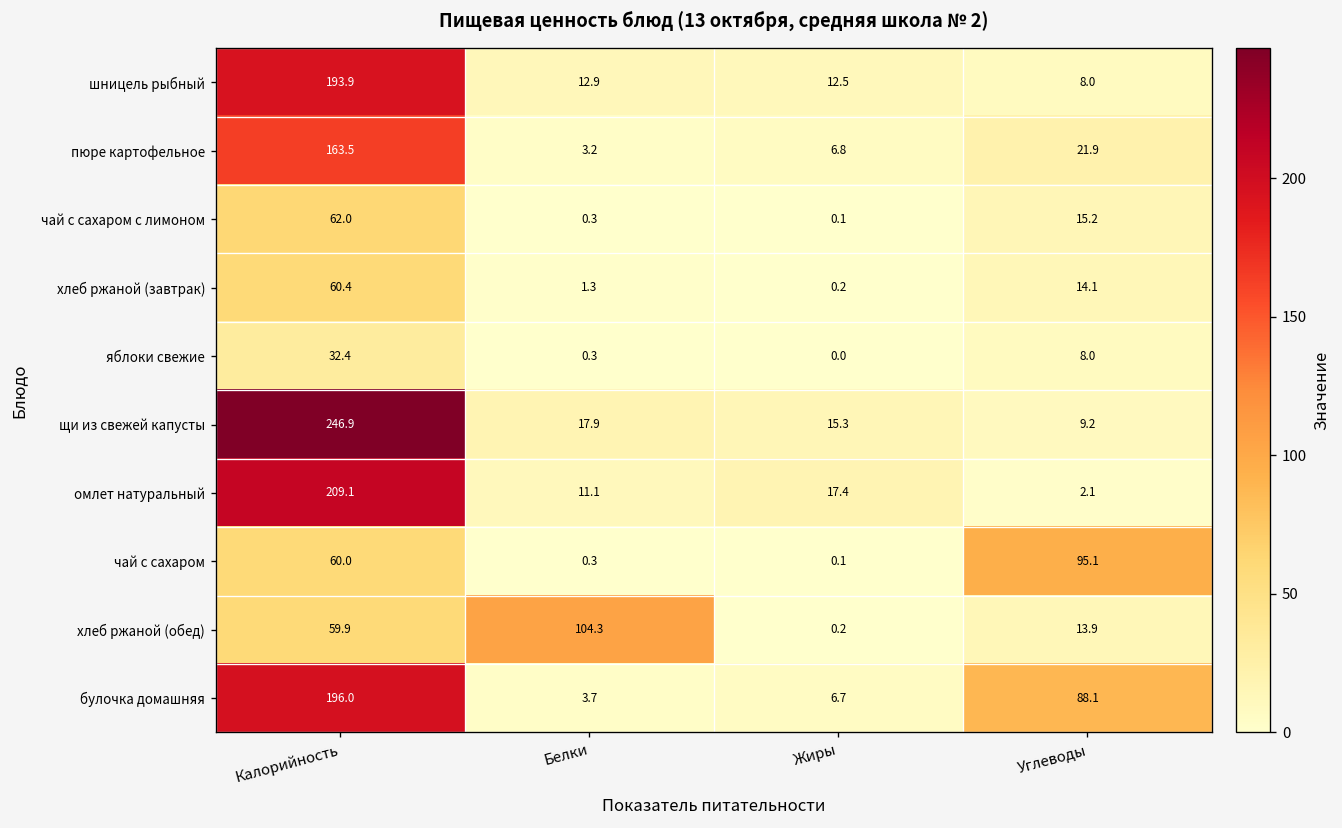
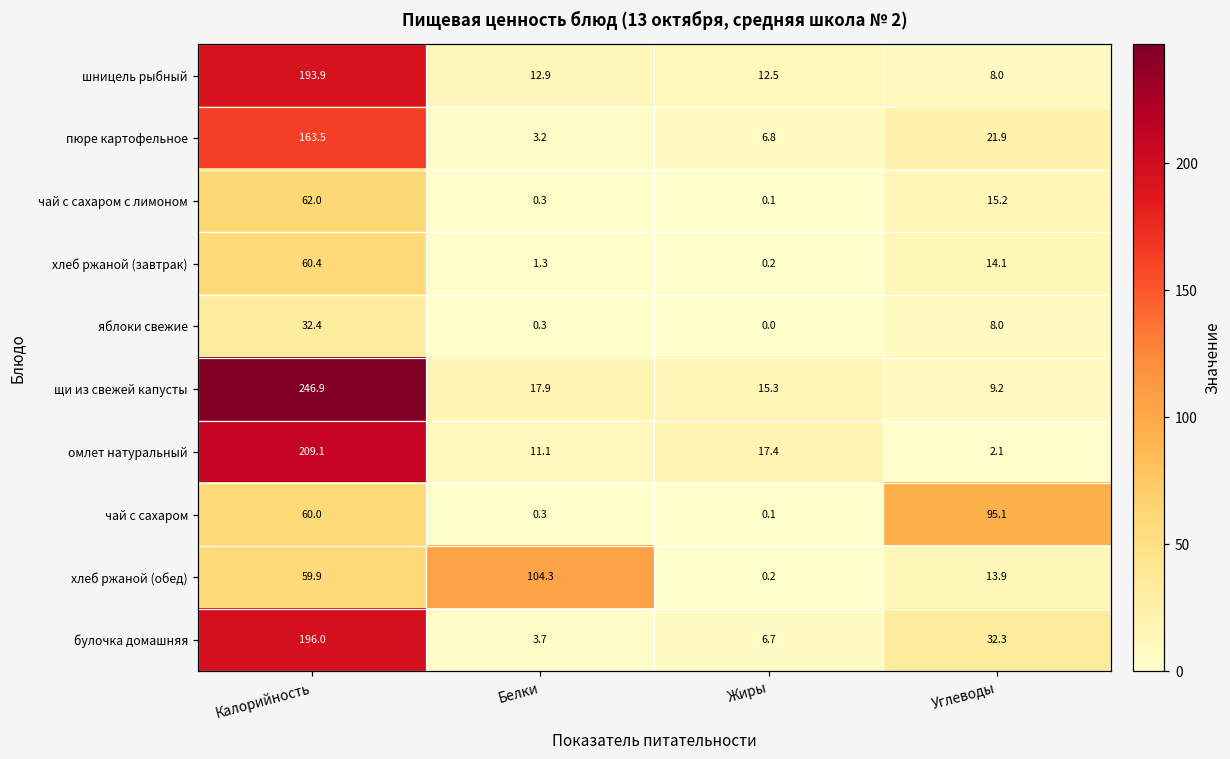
  {
    "шницель рыбный": {
      "Калорийность": 193.9,
      "Белки": 12.9,
      "Жиры": 12.5,
      "Углеводы": 8.0
    },
    "пюре картофельное": {
      "Калорийность": 163.5,
      "Белки": 3.2,
      "Жиры": 6.8,
      "Углеводы": 21.9
    },
    "чай с сахаром с лимоном": {
      "Калорийность": 62.0,
      "Белки": 0.3,
      "Жиры": 0.1,
      "Углеводы": 15.2
    },
    "хлеб ржаной (завтрак)": {
      "Калорийность": 60.4,
      "Белки": 1.3,
      "Жиры": 0.2,
      "Углеводы": 14.1
    },
    "яблоки свежие": {
      "Калорийность": 32.4,
      "Белки": 0.3,
      "Жиры": 0.0,
      "Углеводы": 8.0
    },
    "щи из свежей капусты": {
      "Калорийность": 246.9,
      "Белки": 17.9,
      "Жиры": 15.3,
      "Углеводы": 9.2
    },
    "омлет натуральный": {
      "Калорийность": 209.1,
      "Белки": 11.1,
      "Жиры": 17.4,
      "Углеводы": 2.1
    },
    "чай с сахаром": {
      "Калорийность": 60.0,
      "Белки": 0.3,
      "Жиры": 0.1,
      "Углеводы": 95.1
    },
    "хлеб ржаной (обед)": {
      "Калорийность": 59.9,
      "Белки": 104.3,
      "Жиры": 0.2,
      "Углеводы": 13.9
    },
    "булочка домашняя": {
      "Калорийность": 196.0,
      "Белки": 3.7,
      "Жиры": 6.7,
-     "Углеводы": 88.1
+     "Углеводы": 32.3
    }
  }
